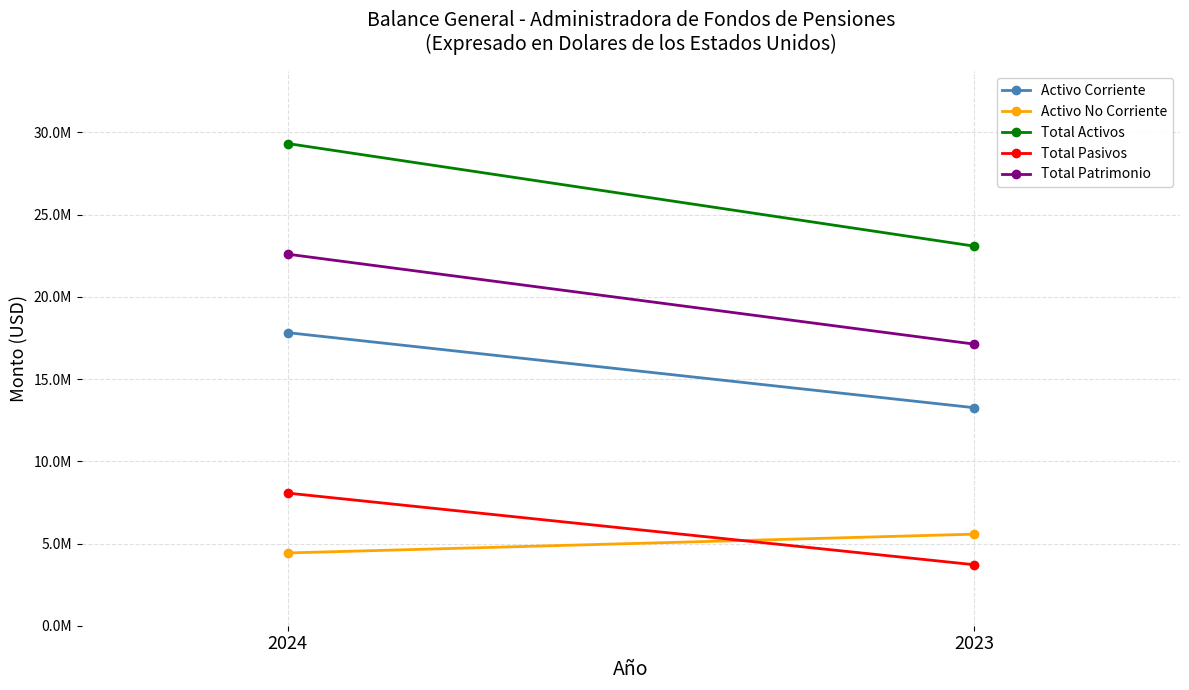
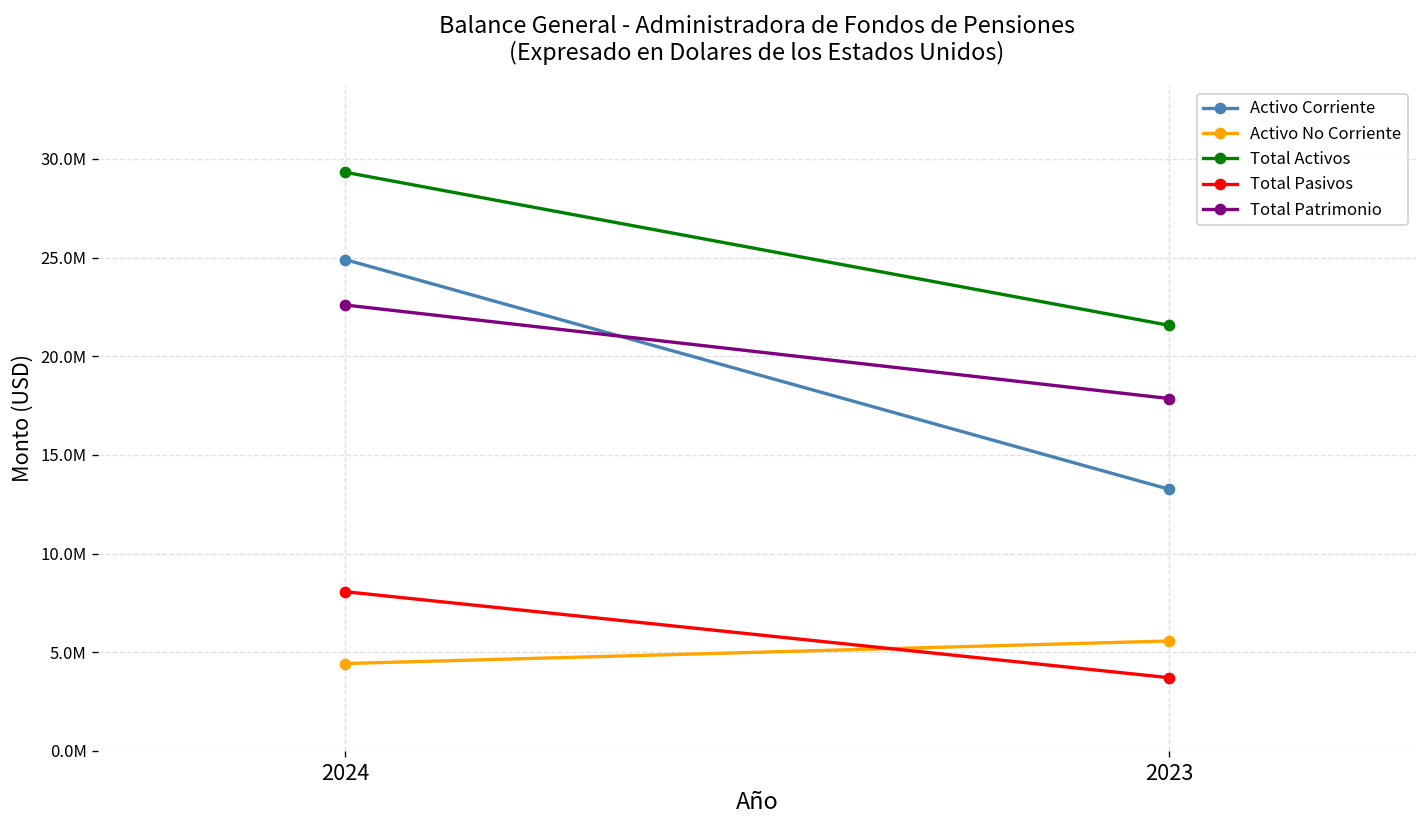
  {
    "Activo Corriente": {
-     "2024": 17800000,
+     "2024": 24900000,
      "2023": 13300000
    },
    "Activo No Corriente": {
      "2024": 4400000,
      "2023": 5600000
    },
    "Total Activos": {
      "2024": 29300000,
-     "2023": 23100000
+     "2023": 21600000
    },
    "Total Pasivos": {
      "2024": 8100000,
      "2023": 3700000
    },
    "Total Patrimonio": {
      "2024": 22600000,
-     "2023": 17100000
+     "2023": 17900000
    }
  }
